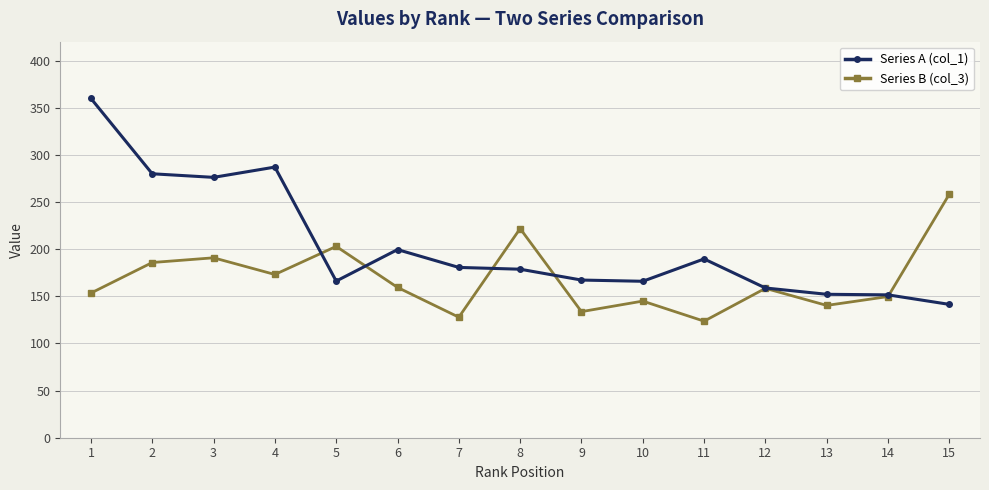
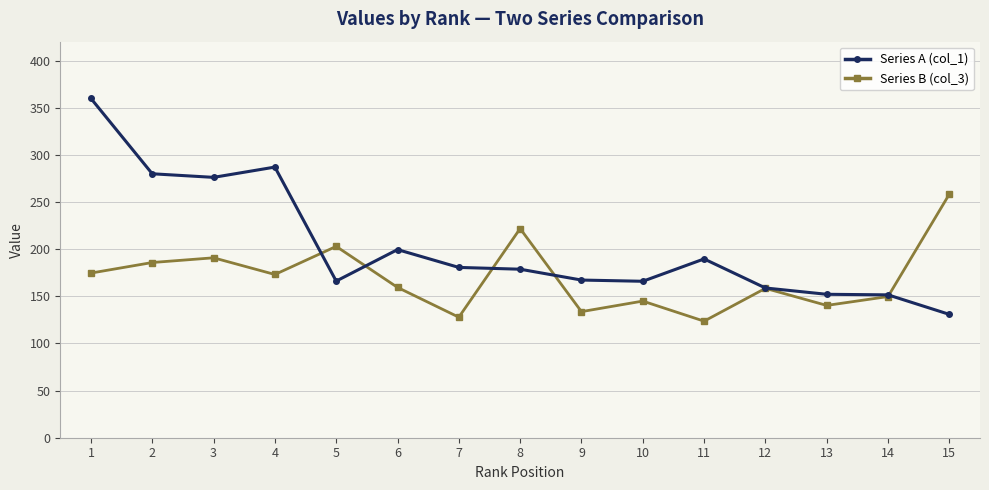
  {
    "Series A (col_1)": {
      "1": 360,
      "2": 280,
      "3": 280,
      "4": 290,
      "5": 170,
      "6": 200,
      "7": 180,
      "8": 180,
      "9": 170,
      "10": 170,
      "11": 190,
      "13": 150,
-     "15": 140
+     "15": 130
    },
    "Series B (col_3)": {
-     "1": 150,
+     "1": 170,
      "2": 190,
      "3": 190,
      "4": 170,
      "5": 200,
      "6": 160,
      "7": 130,
      "8": 220,
      "9": 130,
      "10": 140,
      "11": 120,
      "13": 140,
      "15": 260
    }
  }
